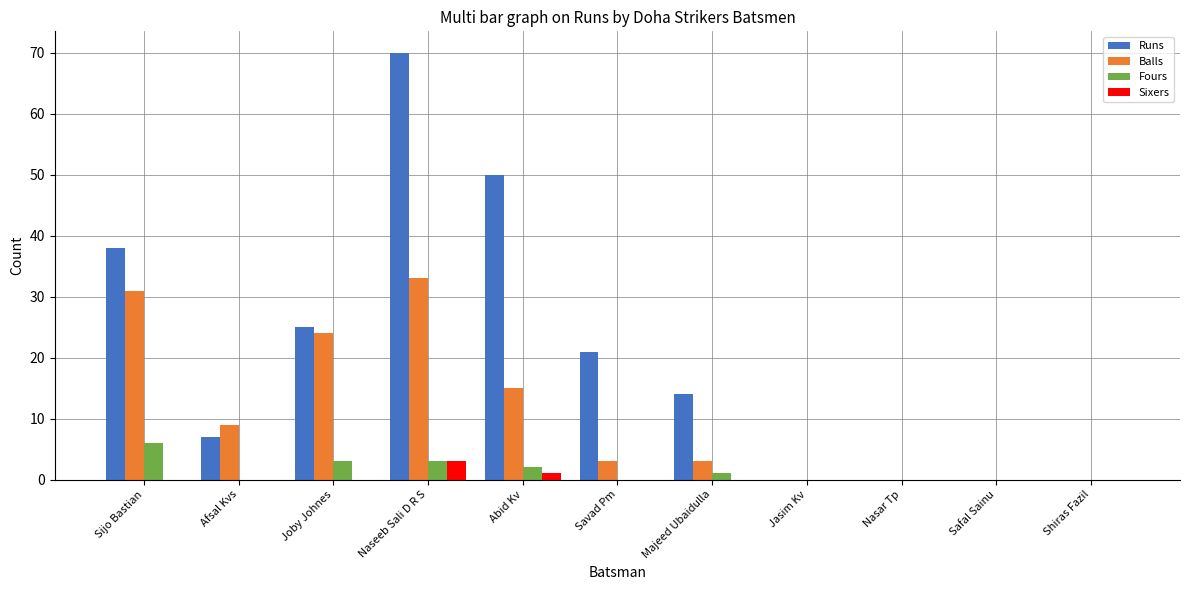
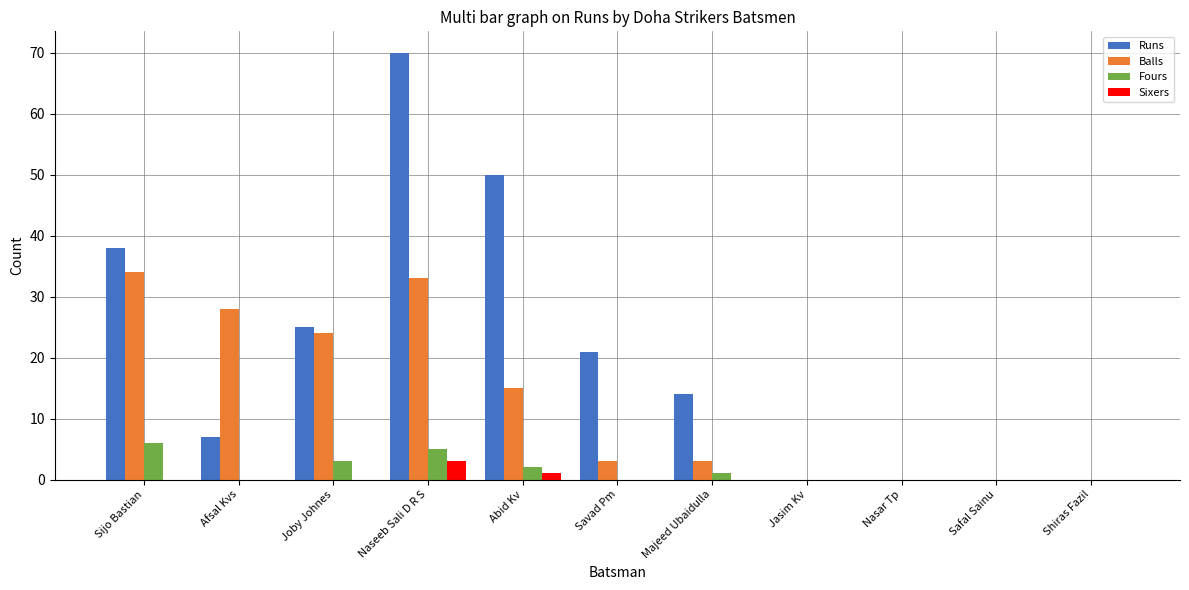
  {
    "Runs": {
      "Sijo Bastian": 38,
      "Afsal Kvs": 7,
      "Joby Johnes": 25,
      "Naseeb Sali D R S": 70,
      "Abid Kv": 50,
      "Savad Pm": 21,
      "Majeed Ubaidulla": 14,
      "Jasim Kv": 0,
      "Nasar Tp": 0,
      "Safal Sainu": 0,
      "Shiras Fazil": 0
    },
    "Balls": {
-     "Sijo Bastian": 31,
-     "Afsal Kvs": 9,
+     "Sijo Bastian": 34,
+     "Afsal Kvs": 28,
      "Joby Johnes": 24,
      "Naseeb Sali D R S": 33,
      "Abid Kv": 15,
      "Savad Pm": 3,
      "Majeed Ubaidulla": 3,
      "Jasim Kv": 0,
      "Nasar Tp": 0,
      "Safal Sainu": 0,
      "Shiras Fazil": 0
    },
    "Fours": {
      "Sijo Bastian": 6,
      "Afsal Kvs": 0,
      "Joby Johnes": 3,
-     "Naseeb Sali D R S": 3,
+     "Naseeb Sali D R S": 5,
      "Abid Kv": 2,
      "Savad Pm": 0,
      "Majeed Ubaidulla": 1,
      "Jasim Kv": 0,
      "Nasar Tp": 0,
      "Safal Sainu": 0,
      "Shiras Fazil": 0
    },
    "Sixers": {
      "Sijo Bastian": 0,
      "Afsal Kvs": 0,
      "Joby Johnes": 0,
      "Naseeb Sali D R S": 3,
      "Abid Kv": 1,
      "Savad Pm": 0,
      "Majeed Ubaidulla": 0,
      "Jasim Kv": 0,
      "Nasar Tp": 0,
      "Safal Sainu": 0,
      "Shiras Fazil": 0
    }
  }
